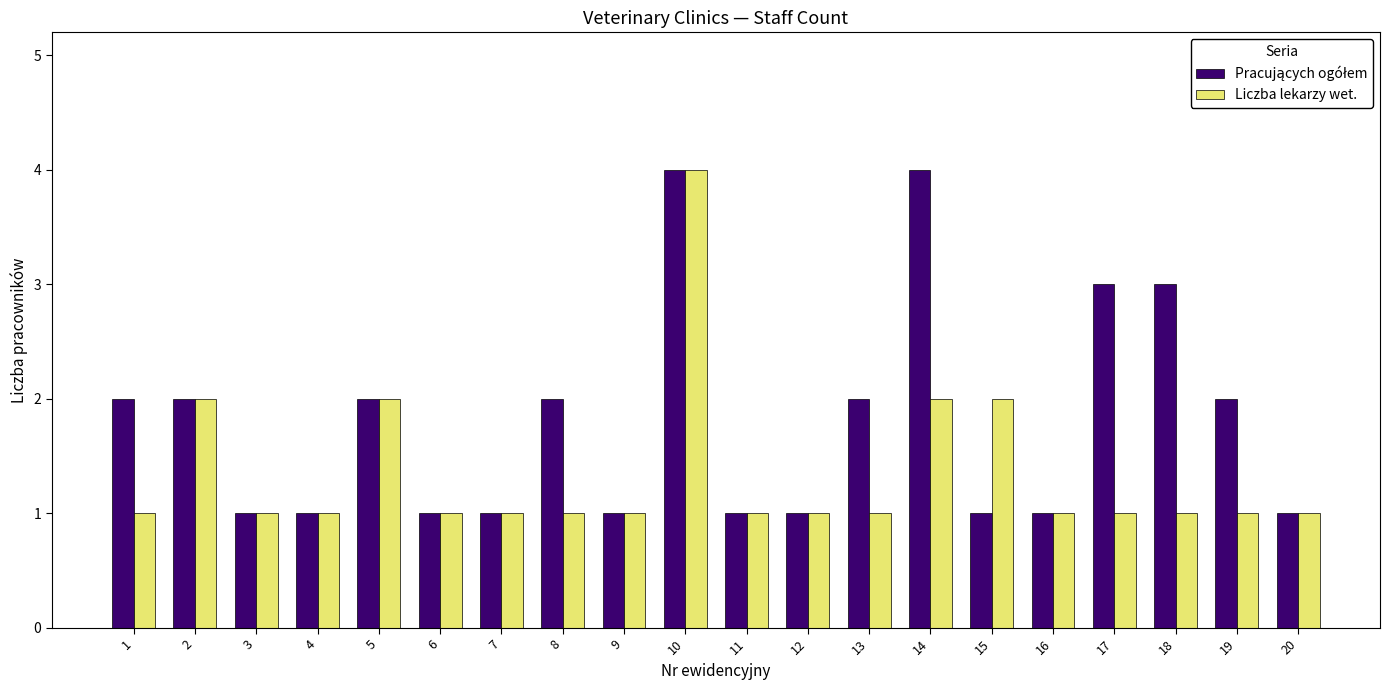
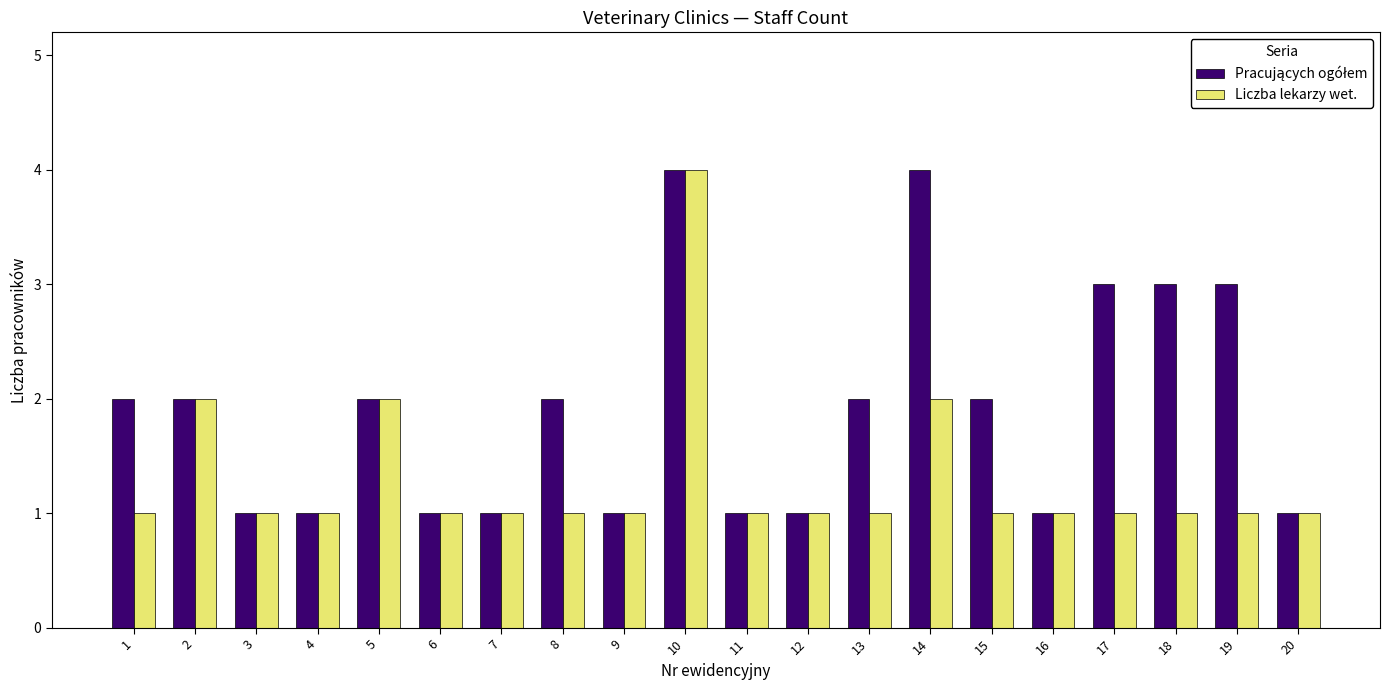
  {
    "Pracujących ogółem": {
      "1": 2,
      "2": 2,
      "3": 1,
      "4": 1,
      "5": 2,
      "6": 1,
      "7": 1,
      "8": 2,
      "9": 1,
      "10": 4,
      "11": 1,
      "12": 1,
      "13": 2,
      "14": 4,
-     "15": 1,
+     "15": 2,
      "16": 1,
      "17": 3,
      "18": 3,
-     "19": 2,
+     "19": 3,
      "20": 1
    },
    "Liczba lekarzy wet.": {
      "1": 1,
      "2": 2,
      "3": 1,
      "4": 1,
      "5": 2,
      "6": 1,
      "7": 1,
      "8": 1,
      "9": 1,
      "10": 4,
      "11": 1,
      "12": 1,
      "13": 1,
      "14": 2,
-     "15": 2,
+     "15": 1,
      "16": 1,
      "17": 1,
      "18": 1,
      "19": 1,
      "20": 1
    }
  }
